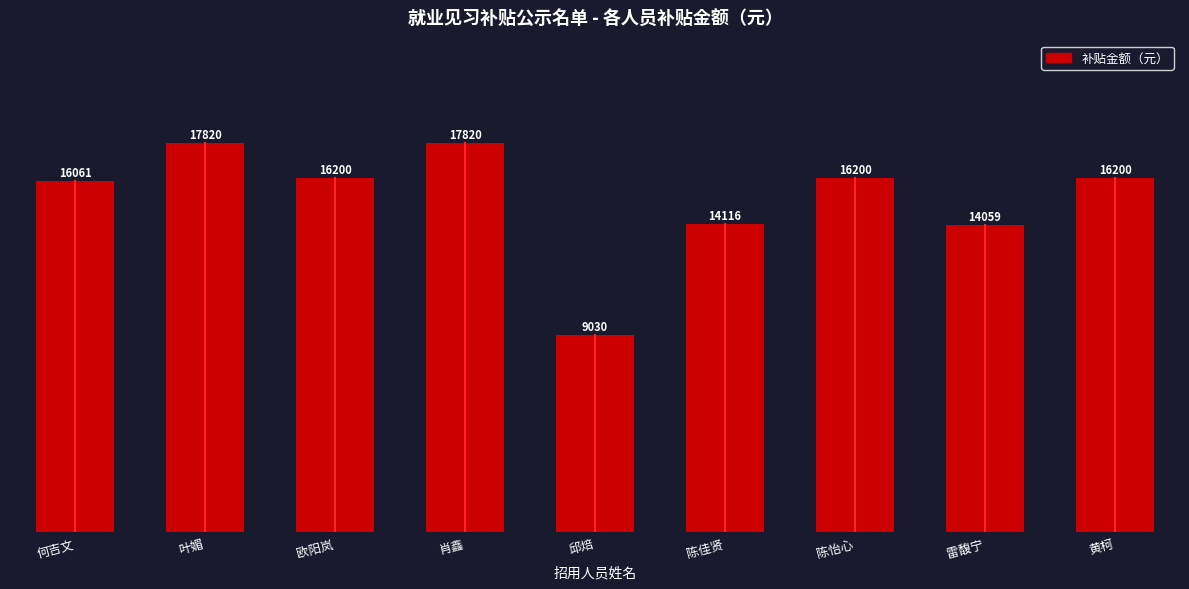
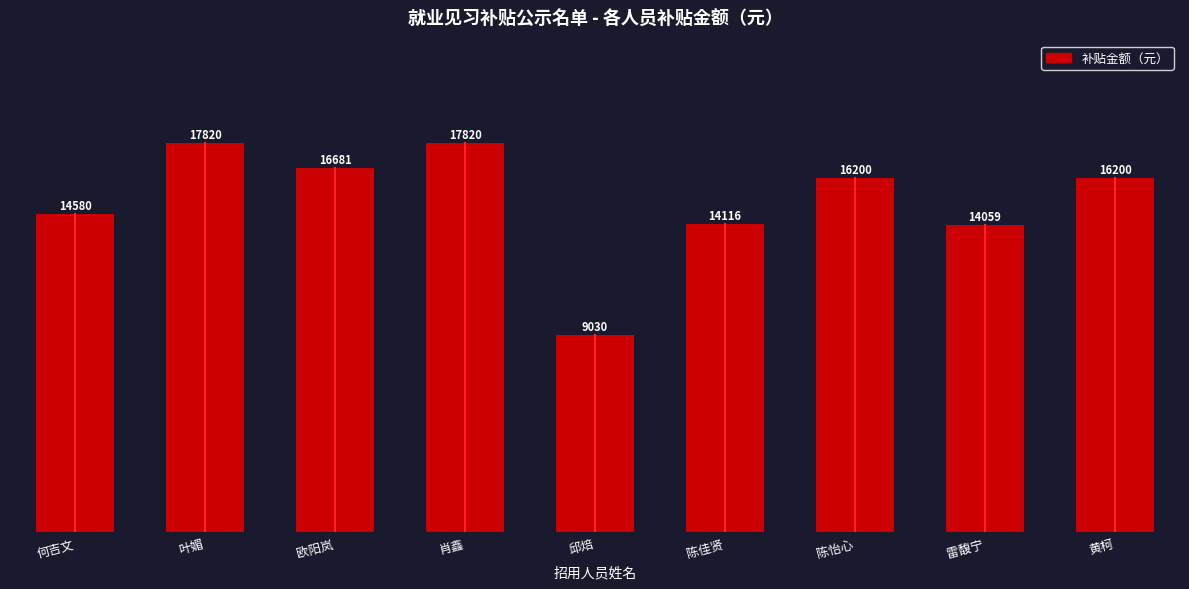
  {
    "补贴金额（元）": {
-     "何吉文": 16061,
+     "何吉文": 14580,
      "叶媚": 17820,
-     "欧阳岚": 16200,
+     "欧阳岚": 16681,
      "肖鑫": 17820,
      "陈佳贤": 14116,
      "陈怡心": 16200,
      "雷馥宁": 14059,
      "黄柯": 16200
    }
  }
